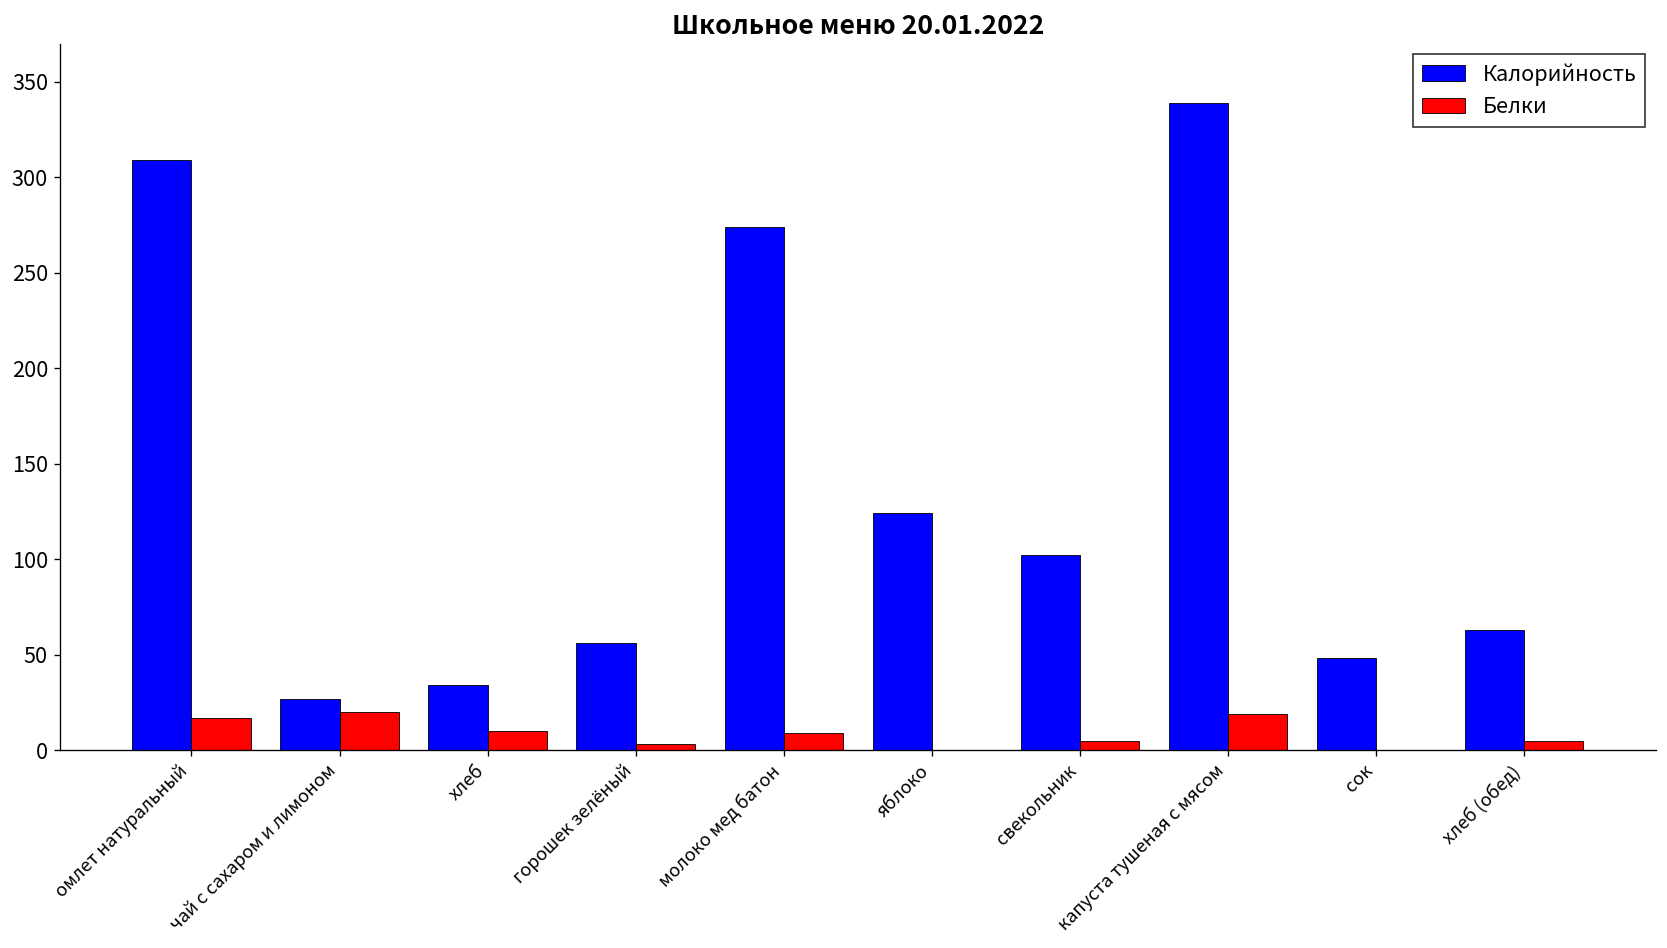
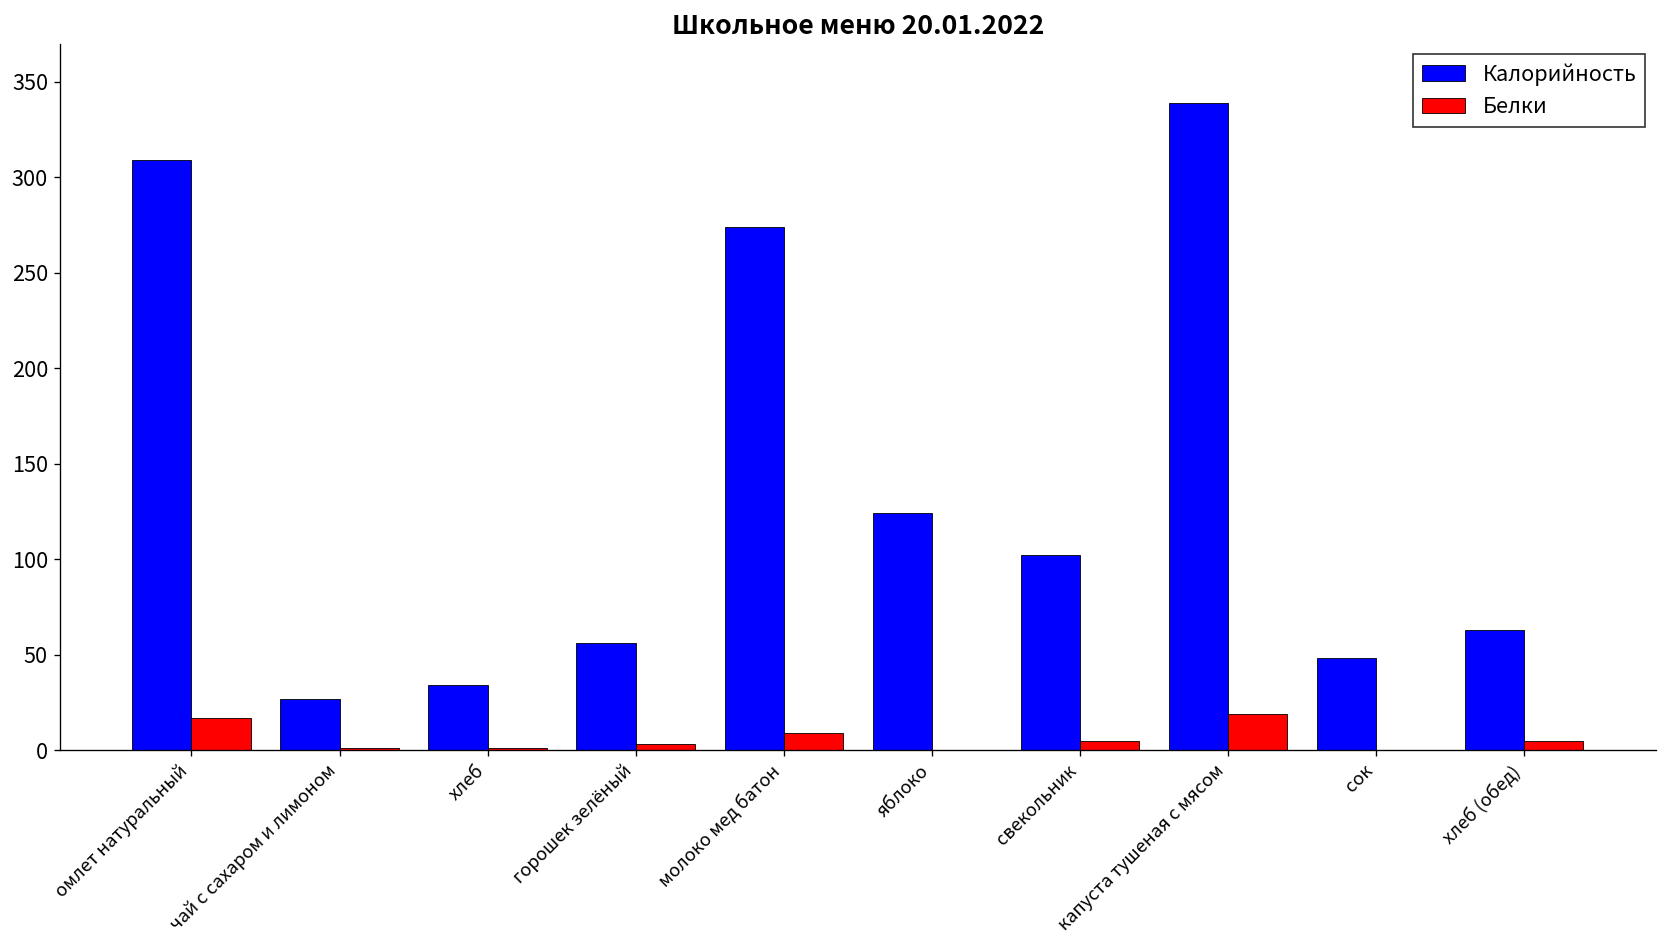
  {
    "Калорийность": {
      "омлет натуральный": 309,
      "чай с сахаром и лимоном": 27,
      "хлеб": 34,
      "горошек зелёный": 56,
      "молоко мед батон": 274,
      "яблоко": 124,
      "свекольник": 102,
      "капуста тушеная с мясом": 339,
      "сок": 48,
      "хлеб (обед)": 63
    },
    "Белки": {
      "омлет натуральный": 17,
-     "чай с сахаром и лимоном": 20,
-     "хлеб": 10,
+     "чай с сахаром и лимоном": 1,
+     "хлеб": 1,
      "горошек зелёный": 3,
      "молоко мед батон": 9,
      "яблоко": 0,
      "свекольник": 5,
      "капуста тушеная с мясом": 19,
      "сок": 0,
      "хлеб (обед)": 5
    }
  }
